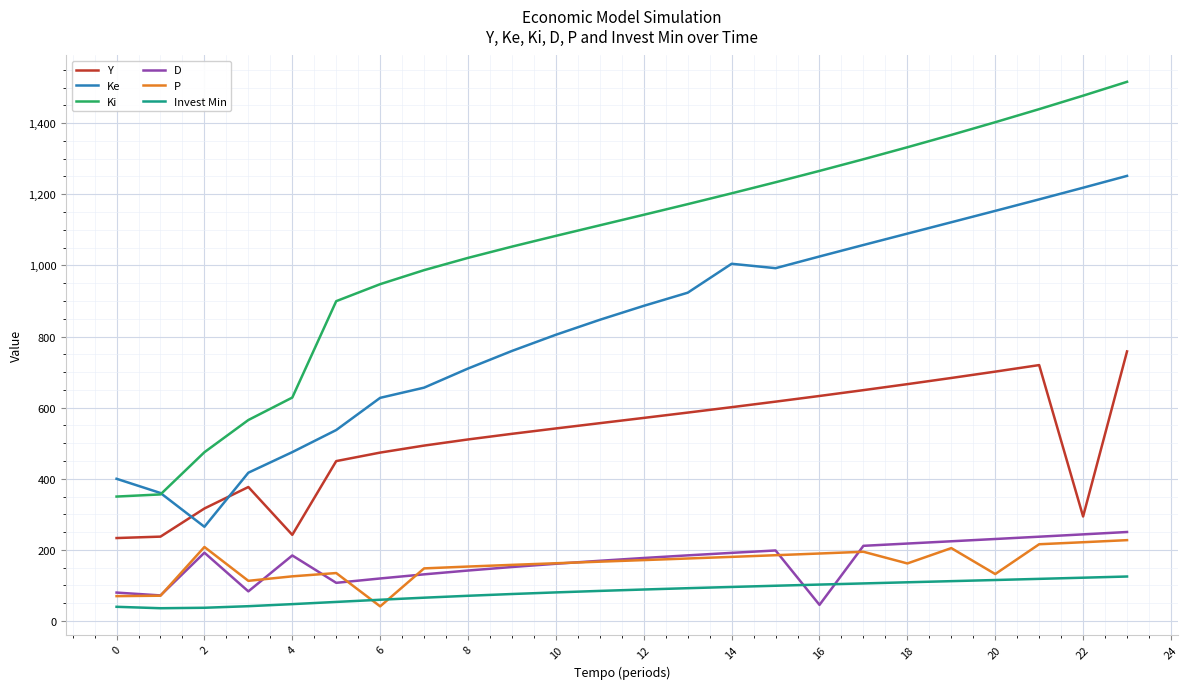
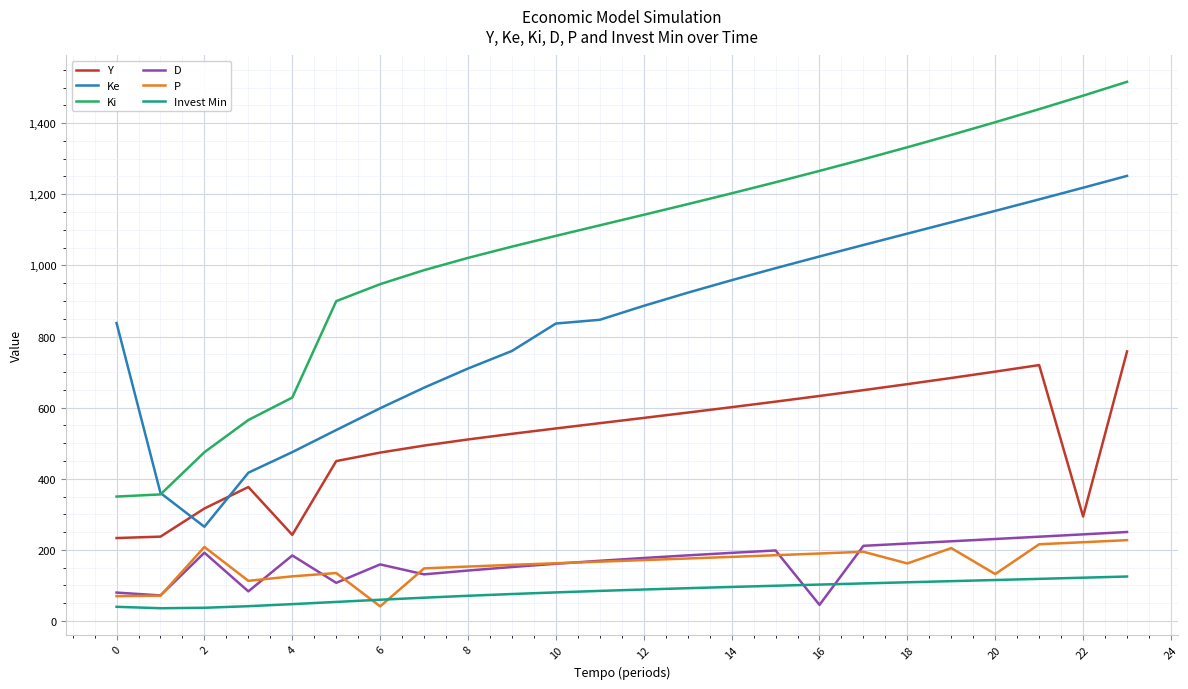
  {
    "Y": {
      "0": "230",
      "2": "320",
      "4": "240",
      "6": "470",
      "8": "510",
      "10": "540",
      "12": "570",
      "14": "600",
      "16": "630",
      "18": "670",
      "20": "700",
      "22": "290"
    },
    "Ke": {
-     "0": "400",
+     "0": "840",
      "2": "270",
      "4": "470",
-     "6": "630",
+     "6": "600",
      "8": "710",
-     "10": "800",
+     "10": "840",
      "12": "890",
-     "14": "1,000",
+     "14": "960",
      "16": "1,030",
      "18": "1,090",
      "20": "1,150",
      "22": "1,220"
    },
    "D": {
      "0": "80",
      "2": "190",
      "4": "180",
-     "6": "120",
+     "6": "160",
      "8": "140",
      "14": "190",
      "16": "50",
      "18": "220",
      "20": "230",
      "22": "240"
    },
    "P": {
      "0": "70",
      "2": "210",
      "4": "130",
      "6": "40",
      "8": "150",
      "14": "180",
      "16": "190",
      "18": "160",
      "20": "130",
      "22": "220"
    }
  }
